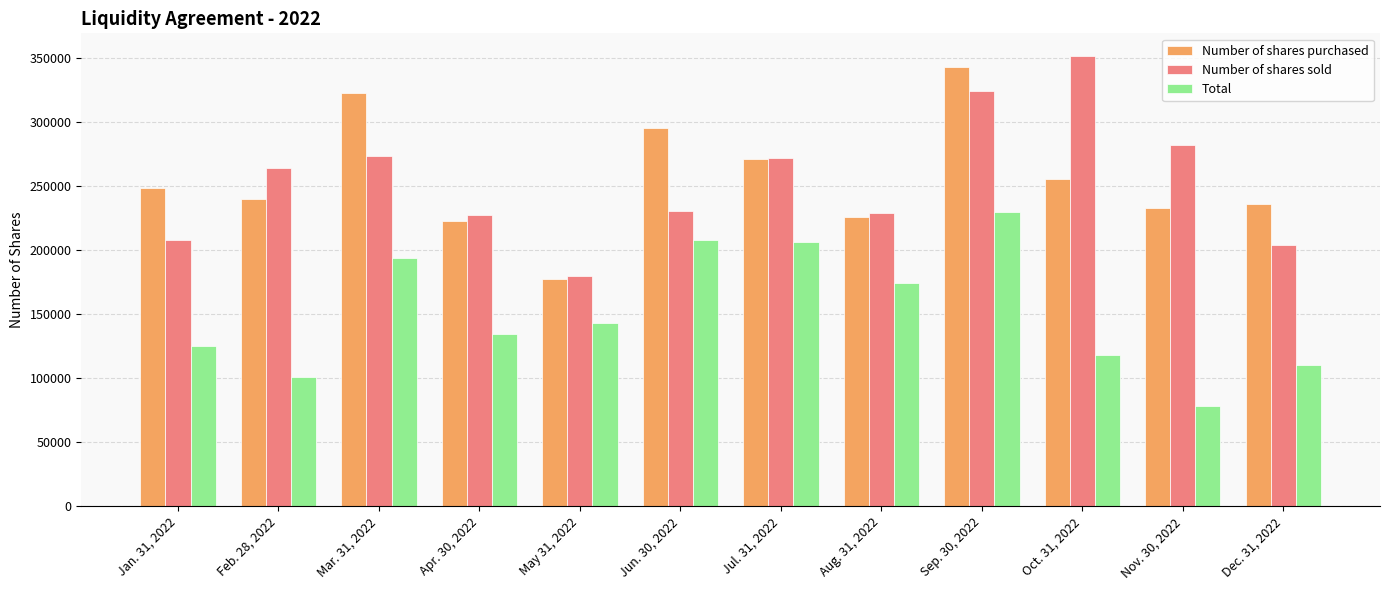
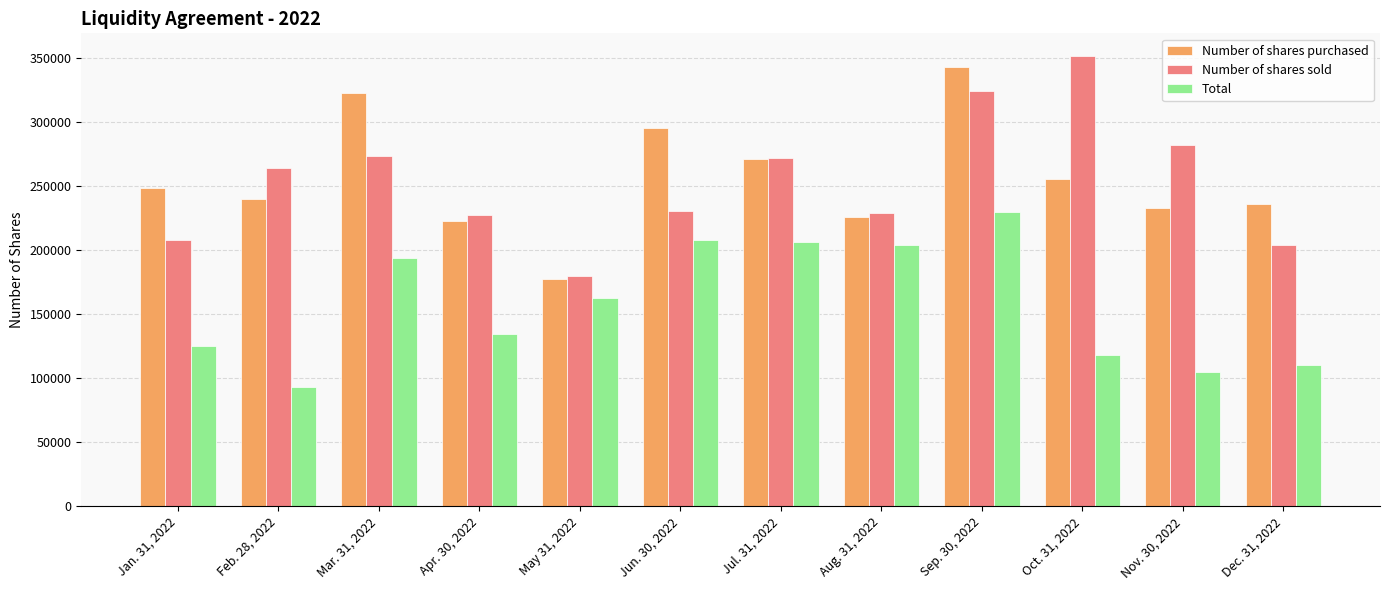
  {
    "Total": {
      "Jan. 31, 2022": 125000,
-     "Feb. 28, 2022": 101000,
+     "Feb. 28, 2022": 93000,
      "Mar. 31, 2022": 194000,
      "Apr. 30, 2022": 135000,
-     "May 31, 2022": 143000,
+     "May 31, 2022": 163000,
      "Jun. 30, 2022": 208000,
      "Jul. 31, 2022": 206000,
-     "Aug. 31, 2022": 174000,
+     "Aug. 31, 2022": 204000,
      "Sep. 30, 2022": 230000,
      "Oct. 31, 2022": 118000,
-     "Nov. 30, 2022": 78000,
+     "Nov. 30, 2022": 105000,
      "Dec. 31, 2022": 110000
    }
  }
